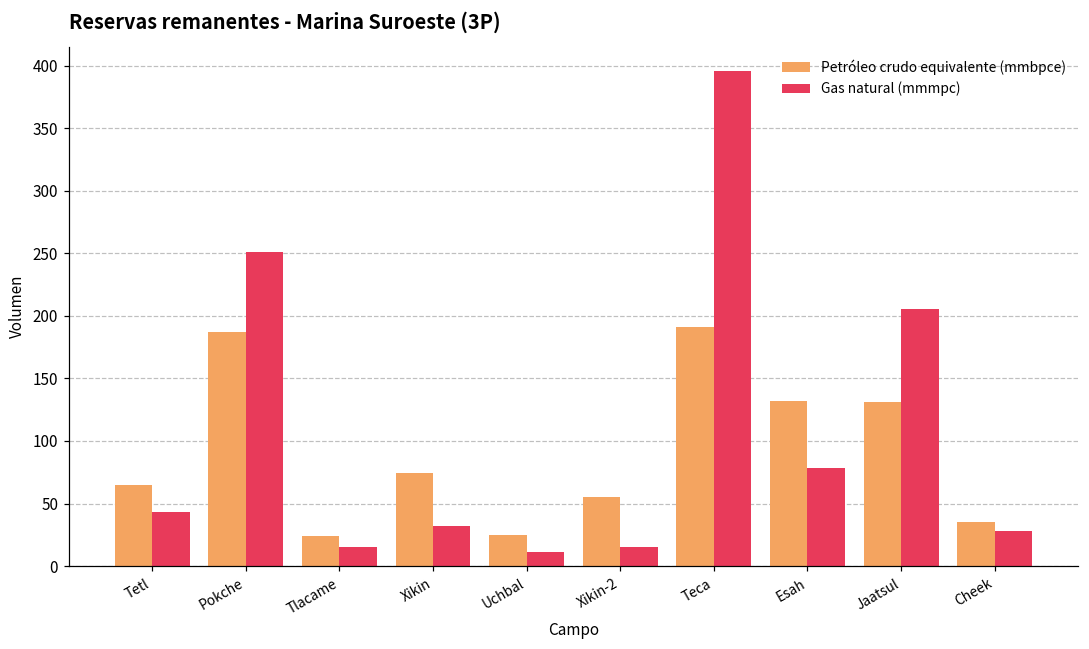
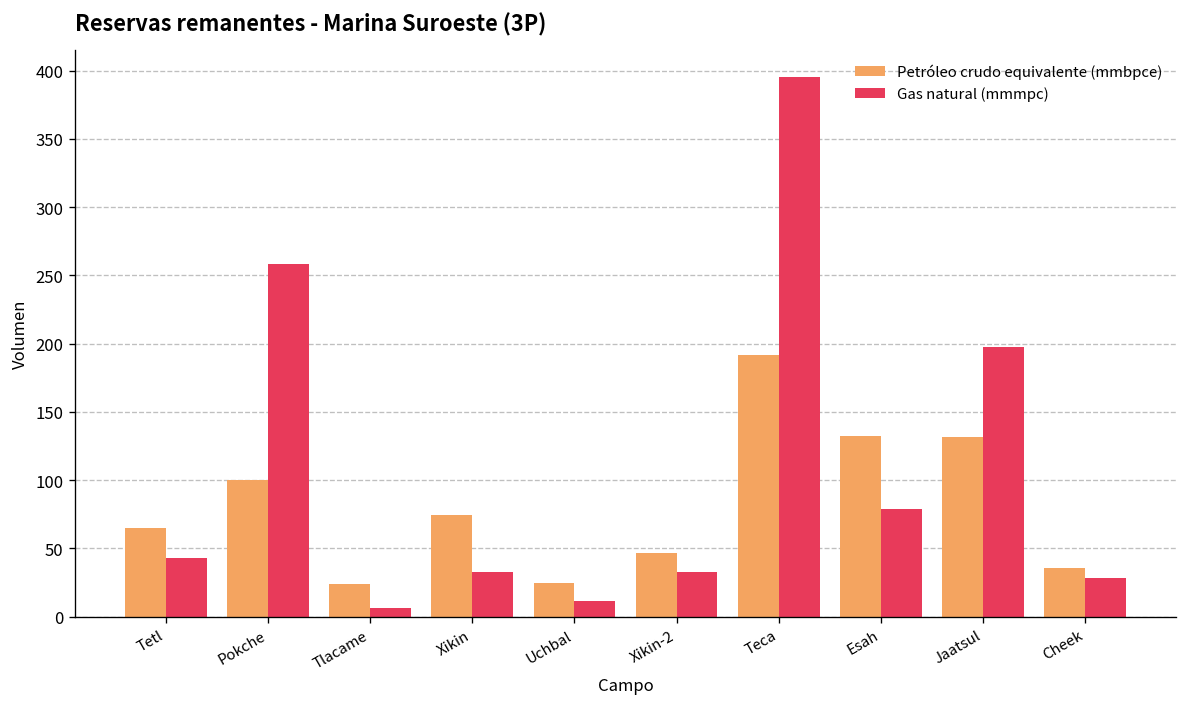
  {
    "Petróleo crudo equivalente (mmbpce)": {
      "Tetl": 65,
-     "Pokche": 187,
+     "Pokche": 100,
      "Tlacame": 24,
      "Xikin": 74,
      "Uchbal": 24,
-     "Xikin-2": 55,
+     "Xikin-2": 47,
      "Teca": 191,
      "Esah": 132,
      "Jaatsul": 131,
      "Cheek": 36
    },
    "Gas natural (mmmpc)": {
      "Tetl": 43,
-     "Pokche": 251,
-     "Tlacame": 15,
+     "Pokche": 258,
+     "Tlacame": 6,
      "Xikin": 32,
      "Uchbal": 12,
-     "Xikin-2": 16,
+     "Xikin-2": 33,
      "Teca": 395,
      "Esah": 78,
-     "Jaatsul": 206,
+     "Jaatsul": 197,
      "Cheek": 28
    }
  }
